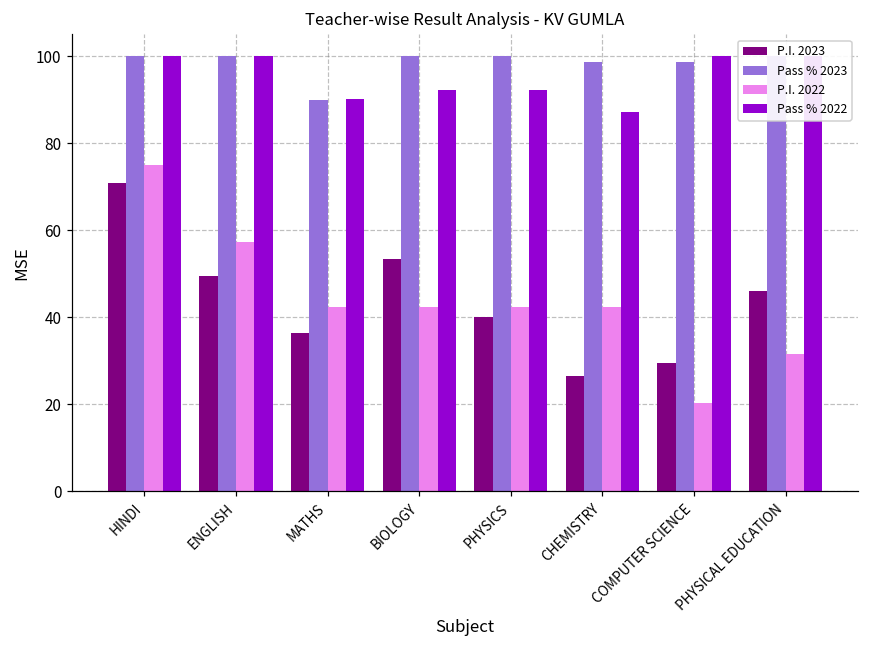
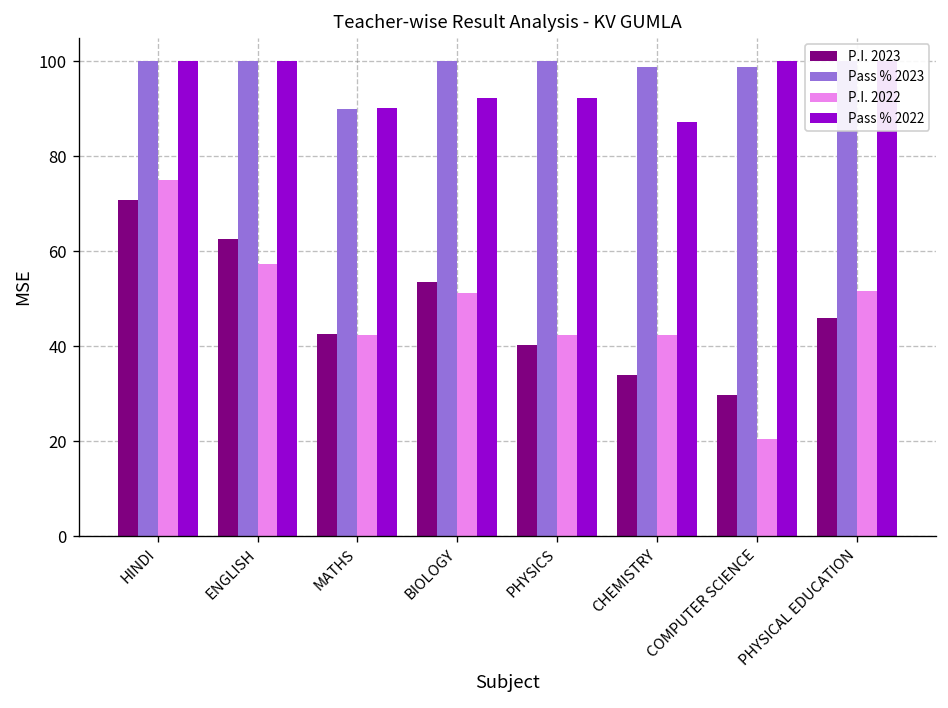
  {
    "P.I. 2023": {
      "HINDI": 71,
-     "ENGLISH": 50,
-     "MATHS": 37,
+     "ENGLISH": 63,
+     "MATHS": 43,
      "BIOLOGY": 53,
      "PHYSICS": 40,
-     "CHEMISTRY": 27,
+     "CHEMISTRY": 34,
      "COMPUTER SCIENCE": 30,
      "PHYSICAL EDUCATION": 46
    },
    "Pass % 2023": {
      "HINDI": 100,
      "ENGLISH": 100,
      "MATHS": 90,
      "BIOLOGY": 100,
      "PHYSICS": 100,
      "CHEMISTRY": 99,
      "COMPUTER SCIENCE": 99
    },
    "P.I. 2022": {
      "HINDI": 75,
      "ENGLISH": 57,
      "MATHS": 42,
-     "BIOLOGY": 42,
+     "BIOLOGY": 51,
      "PHYSICS": 42,
      "CHEMISTRY": 42,
      "COMPUTER SCIENCE": 20,
-     "PHYSICAL EDUCATION": 32
+     "PHYSICAL EDUCATION": 52
    },
    "Pass % 2022": {
      "HINDI": 100,
      "ENGLISH": 100,
      "MATHS": 90,
      "BIOLOGY": 92,
      "PHYSICS": 92,
      "CHEMISTRY": 87,
      "COMPUTER SCIENCE": 100
    }
  }
